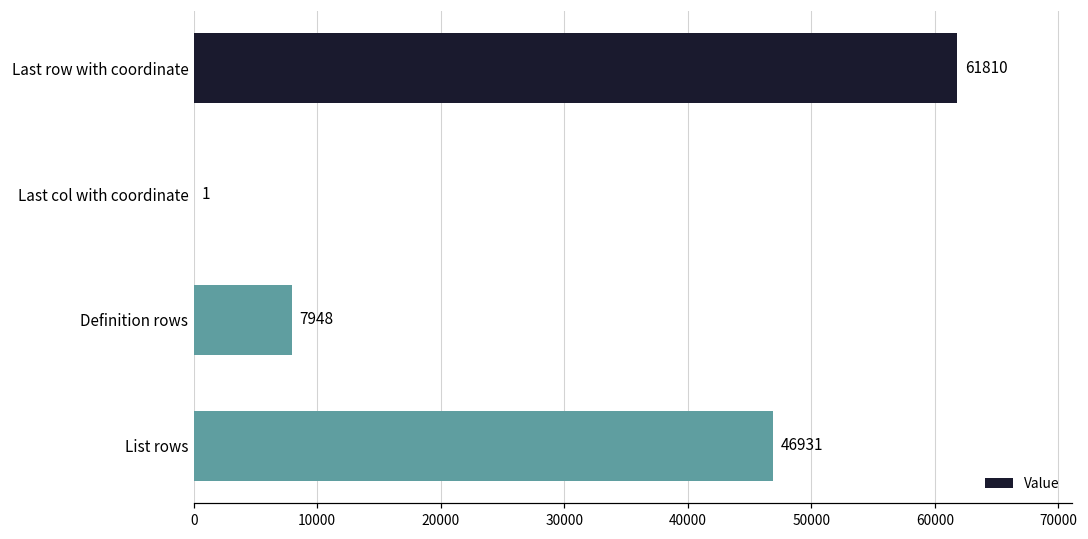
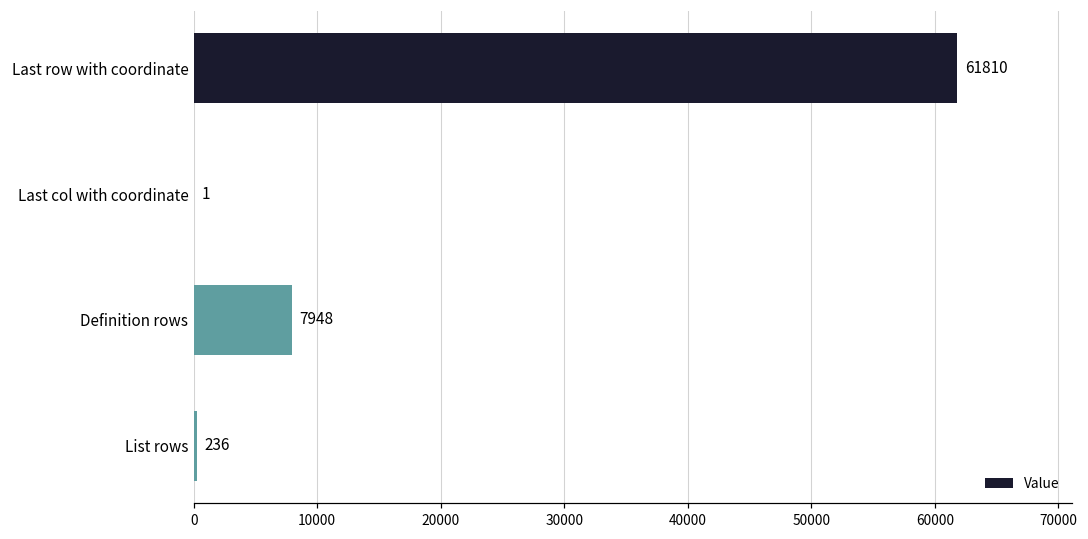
  {
    "Last row with coordinate": 61810,
    "Last col with coordinate": 1,
    "Definition rows": 7948,
-   "List rows": 46931
+   "List rows": 236
  }
